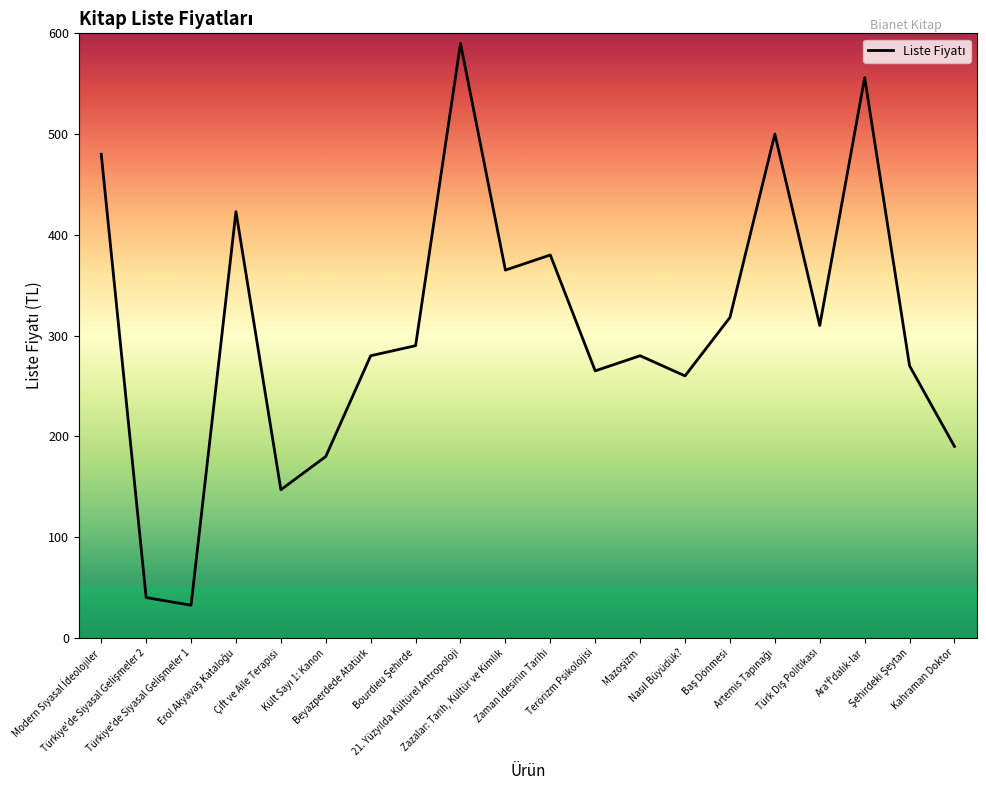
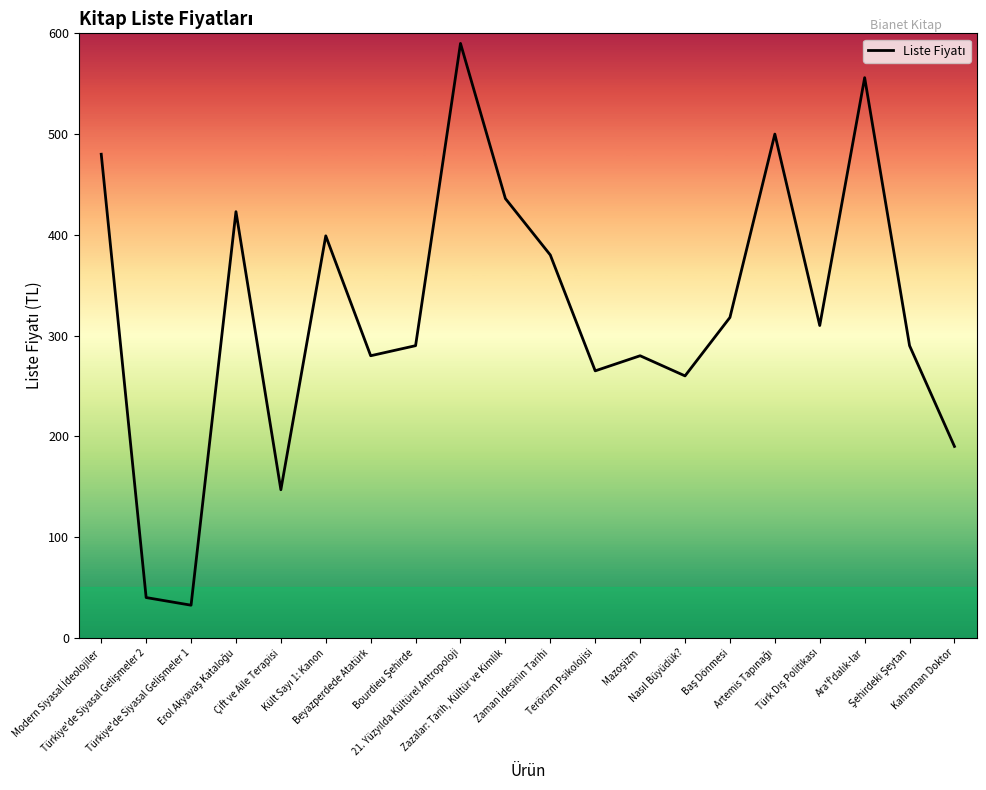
  {
    "Modern Siyasal İdeolojiler": 480,
    "Türkiye'de Siyasal Gelişmeler 2": 40,
    "Türkiye'de Siyasal Gelişmeler 1": 32,
    "Erol Akyavaş Kataloğu": 423,
    "Çift ve Aile Terapisi": 147,
-   "Kült Sayı 1: Kanon": 180,
+   "Kült Sayı 1: Kanon": 399,
    "Beyazperdede Atatürk": 280,
    "Bourdieu Şehirde": 290,
    "21. Yüzyılda Kültürel Antropoloji": 590,
-   "Zazalar: Tarih, Kültür ve Kimlik": 365,
+   "Zazalar: Tarih, Kültür ve Kimlik": 436,
    "Zaman İdesinin Tarihi": 380,
    "Terörizm Psikolojisi": 265,
    "Mazoşizm": 280,
    "Nasıl Büyüdük?": 260,
    "Baş Dönmesi": 318,
    "Artemis Tapınağı": 500,
    "Türk Dış Politikası": 310,
    "Ara'f'dalık-lar": 556,
-   "Şehirdeki Şeytan": 270,
+   "Şehirdeki Şeytan": 290,
    "Kahraman Doktor": 190
  }
